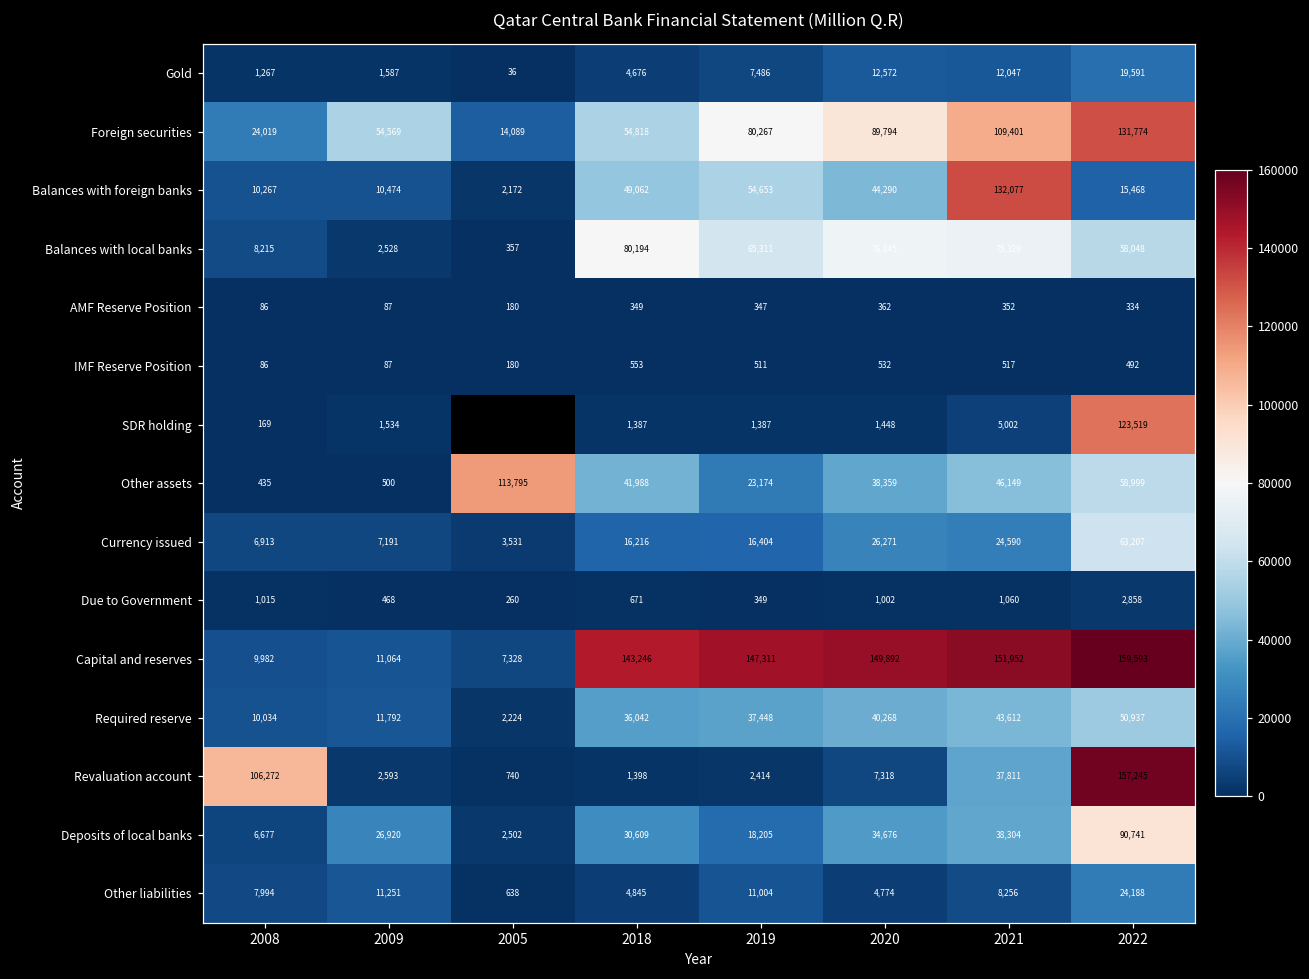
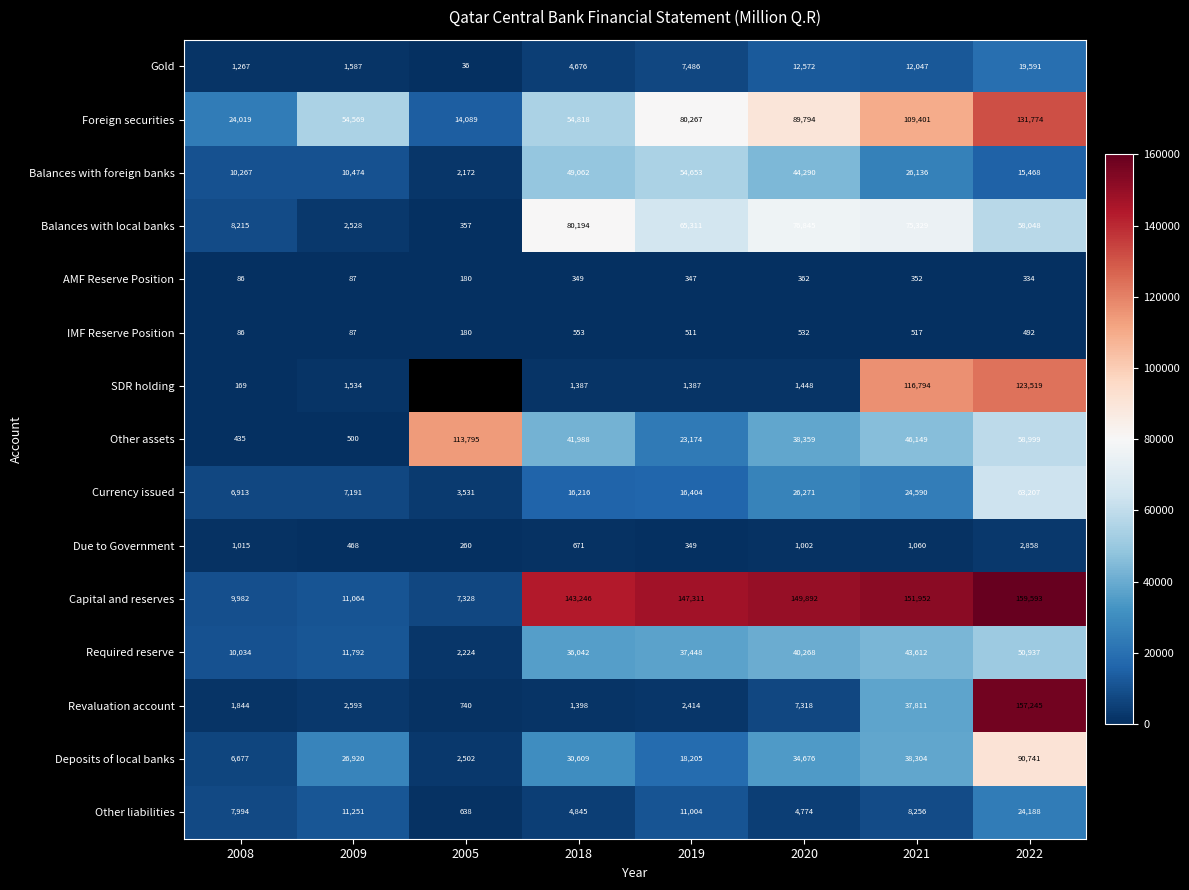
  {
    "Gold": {
      "2008": "1,267",
      "2009": "1,587",
      "2005": "36",
      "2018": "4,676",
      "2019": "7,486",
      "2020": "12,572",
      "2021": "12,047",
      "2022": "19,591"
    },
    "Foreign securities": {
      "2008": "24,019",
      "2009": "54,569",
      "2005": "14,089",
      "2018": "54,818",
      "2019": "80,267",
      "2020": "89,794",
      "2021": "109,401",
      "2022": "131,774"
    },
    "Balances with foreign banks": {
      "2008": "10,267",
      "2009": "10,474",
      "2005": "2,172",
      "2018": "49,062",
      "2019": "54,653",
      "2020": "44,290",
-     "2021": "132,077",
+     "2021": "26,136",
      "2022": "15,468"
    },
    "Balances with local banks": {
      "2008": "8,215",
      "2009": "2,528",
      "2005": "357",
      "2018": "80,194",
      "2022": "58,048"
    },
    "AMF Reserve Position": {
      "2008": "86",
      "2009": "87",
      "2005": "180",
      "2018": "349",
      "2019": "347",
      "2020": "362",
      "2021": "352",
      "2022": "334"
    },
    "IMF Reserve Position": {
      "2008": "86",
      "2009": "87",
      "2005": "180",
      "2018": "553",
      "2019": "511",
      "2020": "532",
      "2021": "517",
      "2022": "492"
    },
    "SDR holding": {
      "2008": "169",
      "2009": "1,534",
      "2018": "1,387",
      "2019": "1,387",
      "2020": "1,448",
-     "2021": "5,002",
+     "2021": "116,794",
      "2022": "123,519"
    },
    "Other assets": {
      "2008": "435",
      "2009": "500",
      "2005": "113,795",
      "2018": "41,988",
      "2019": "23,174",
      "2020": "38,359",
      "2021": "46,149",
      "2022": "58,999"
    },
    "Currency issued": {
      "2008": "6,913",
      "2009": "7,191",
      "2005": "3,531",
      "2018": "16,216",
      "2019": "16,404",
      "2020": "26,271",
      "2021": "24,590",
      "2022": "63,207"
    },
    "Due to Government": {
      "2008": "1,015",
      "2009": "468",
      "2005": "260",
      "2018": "671",
      "2019": "349",
      "2020": "1,002",
      "2021": "1,060",
      "2022": "2,858"
    },
    "Capital and reserves": {
      "2008": "9,982",
      "2009": "11,064",
      "2005": "7,328",
      "2018": "143,246",
      "2019": "147,311",
      "2020": "149,892",
      "2021": "151,952",
      "2022": "159,593"
    },
    "Required reserve": {
      "2008": "10,034",
      "2009": "11,792",
      "2005": "2,224",
      "2018": "36,042",
      "2019": "37,448",
      "2020": "40,268",
      "2021": "43,612",
      "2022": "50,937"
    },
    "Revaluation account": {
-     "2008": "106,272",
+     "2008": "1,844",
      "2009": "2,593",
      "2005": "740",
      "2018": "1,398",
      "2019": "2,414",
      "2020": "7,318",
      "2021": "37,811",
      "2022": "157,245"
    },
    "Deposits of local banks": {
      "2008": "6,677",
      "2009": "26,920",
      "2005": "2,502",
      "2018": "30,609",
      "2019": "18,205",
      "2020": "34,676",
      "2021": "38,304",
      "2022": "90,741"
    },
    "Other liabilities": {
      "2008": "7,994",
      "2009": "11,251",
      "2005": "638",
      "2018": "4,845",
      "2019": "11,004",
      "2020": "4,774",
      "2021": "8,256",
      "2022": "24,188"
    }
  }
